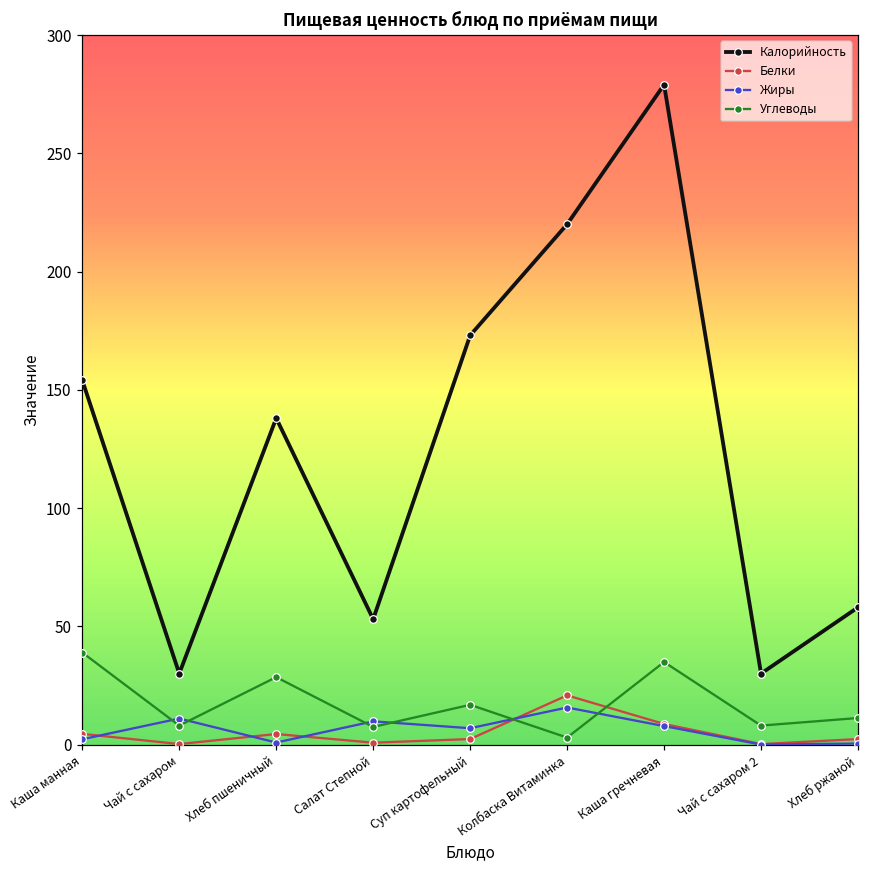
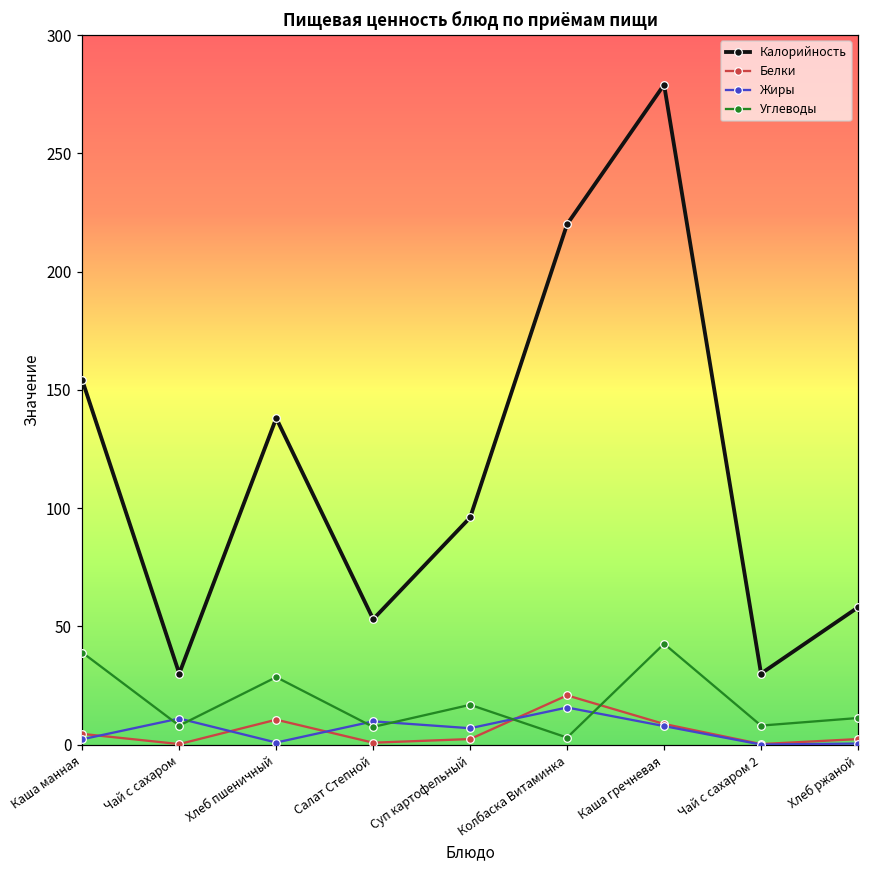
  {
    "Калорийность": {
      "Каша манная": 154,
      "Чай с сахаром": 30,
      "Хлеб пшеничный": 138,
      "Салат Степной": 53,
-     "Суп картофельный": 173,
+     "Суп картофельный": 96,
      "Колбаска Витаминка": 220,
      "Каша гречневая": 279,
      "Чай с сахаром 2": 30,
      "Хлеб ржаной": 58
    },
    "Белки": {
      "Каша манная": 5,
      "Чай с сахаром": 0,
-     "Хлеб пшеничный": 4,
+     "Хлеб пшеничный": 11,
      "Салат Степной": 1,
      "Суп картофельный": 2,
      "Колбаска Витаминка": 21,
      "Хлеб ржаной": 2
    },
    "Жиры": {
      "Каша манная": 2,
      "Чай с сахаром": 11,
      "Хлеб пшеничный": 1,
      "Салат Степной": 10,
      "Суп картофельный": 7,
      "Колбаска Витаминка": 16,
      "Хлеб ржаной": 0
    },
    "Углеводы": {
      "Каша манная": 39,
      "Чай с сахаром": 8,
      "Хлеб пшеничный": 29,
      "Салат Степной": 7,
      "Суп картофельный": 17,
      "Колбаска Витаминка": 3,
-     "Каша гречневая": 35,
+     "Каша гречневая": 43,
      "Чай с сахаром 2": 8,
      "Хлеб ржаной": 11
    }
  }
